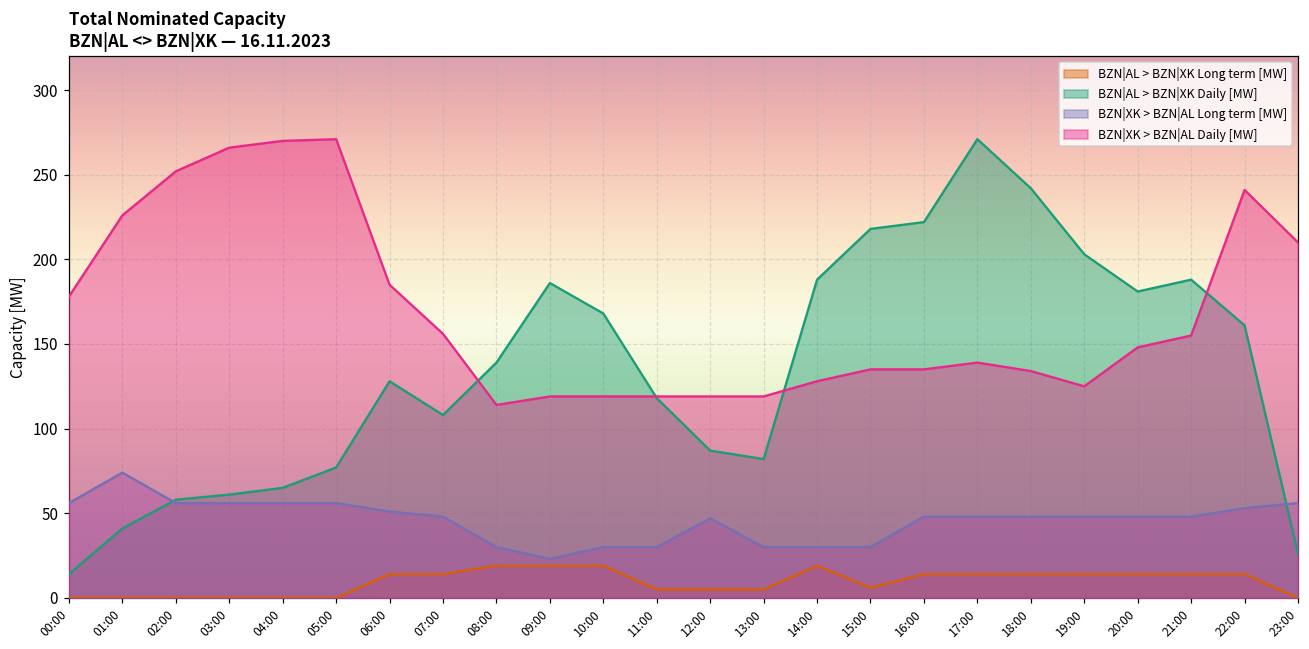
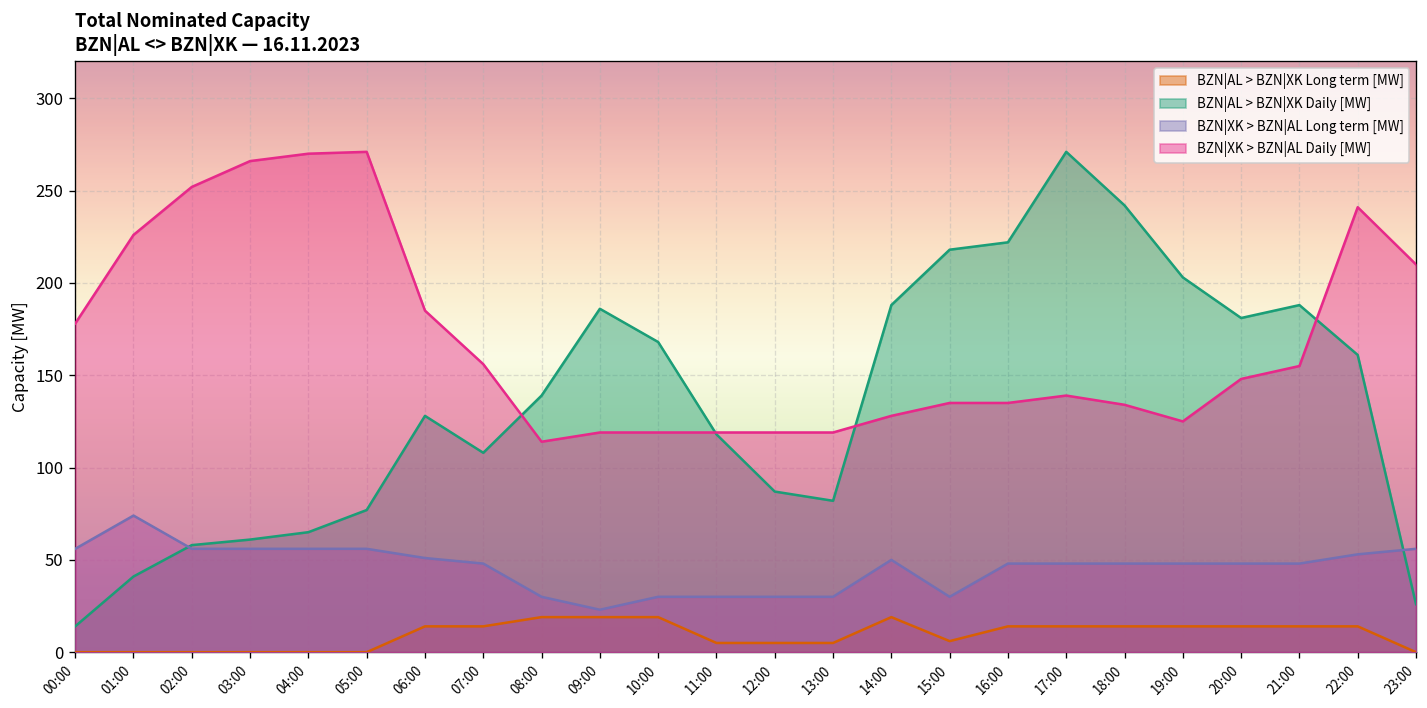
  {
    "BZN|AL > BZN|XK Long term [MW]": {
      "00:00": 0,
      "01:00": 0,
      "02:00": 0,
      "03:00": 0,
      "04:00": 0,
      "05:00": 0,
      "06:00": 14,
      "07:00": 14,
      "08:00": 19,
      "09:00": 19,
      "10:00": 19,
      "11:00": 5,
      "12:00": 5,
      "13:00": 5,
      "14:00": 19,
      "15:00": 6,
      "16:00": 14,
      "17:00": 14,
      "18:00": 14,
      "19:00": 14,
      "20:00": 14,
      "21:00": 14,
      "22:00": 14,
      "23:00": 0
    },
    "BZN|AL > BZN|XK Daily [MW]": {
      "00:00": 14,
      "01:00": 41,
      "02:00": 58,
      "03:00": 61,
      "04:00": 65,
      "05:00": 77,
      "06:00": 128,
      "07:00": 108,
      "08:00": 139,
      "09:00": 186,
      "10:00": 168,
      "12:00": 87,
      "13:00": 82,
      "14:00": 188,
      "15:00": 218,
      "16:00": 222,
      "17:00": 271,
      "18:00": 242,
      "19:00": 203,
      "20:00": 181,
      "21:00": 188,
      "22:00": 161,
      "23:00": 26
    },
    "BZN|XK > BZN|AL Long term [MW]": {
      "00:00": 56,
      "01:00": 74,
      "02:00": 56,
      "03:00": 56,
      "04:00": 56,
      "05:00": 56,
      "06:00": 51,
      "07:00": 48,
      "08:00": 30,
      "09:00": 23,
      "10:00": 30,
      "11:00": 30,
-     "12:00": 47,
+     "12:00": 30,
      "13:00": 30,
-     "14:00": 30,
+     "14:00": 50,
      "15:00": 30,
      "16:00": 48,
      "17:00": 48,
      "18:00": 48,
      "19:00": 48,
      "20:00": 48,
      "21:00": 48,
      "22:00": 53,
      "23:00": 56
    },
    "BZN|XK > BZN|AL Daily [MW]": {
      "00:00": 178,
      "01:00": 226,
      "02:00": 252,
      "03:00": 266,
      "04:00": 270,
      "05:00": 271,
      "06:00": 185,
      "07:00": 156,
      "08:00": 114,
      "09:00": 119,
      "10:00": 119,
      "12:00": 119,
      "13:00": 119,
      "14:00": 128,
      "15:00": 135,
      "16:00": 135,
      "17:00": 139,
      "18:00": 134,
      "19:00": 125,
      "20:00": 148,
      "21:00": 155,
      "22:00": 241,
      "23:00": 210
    }
  }
